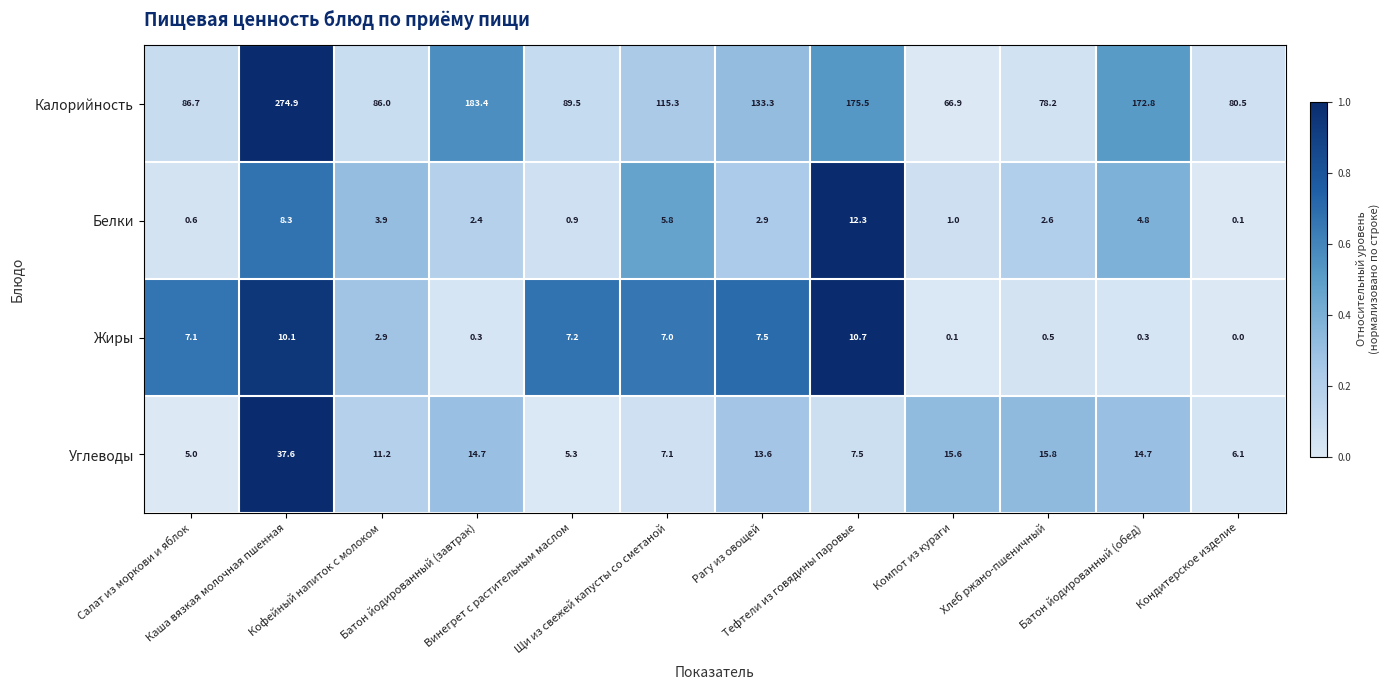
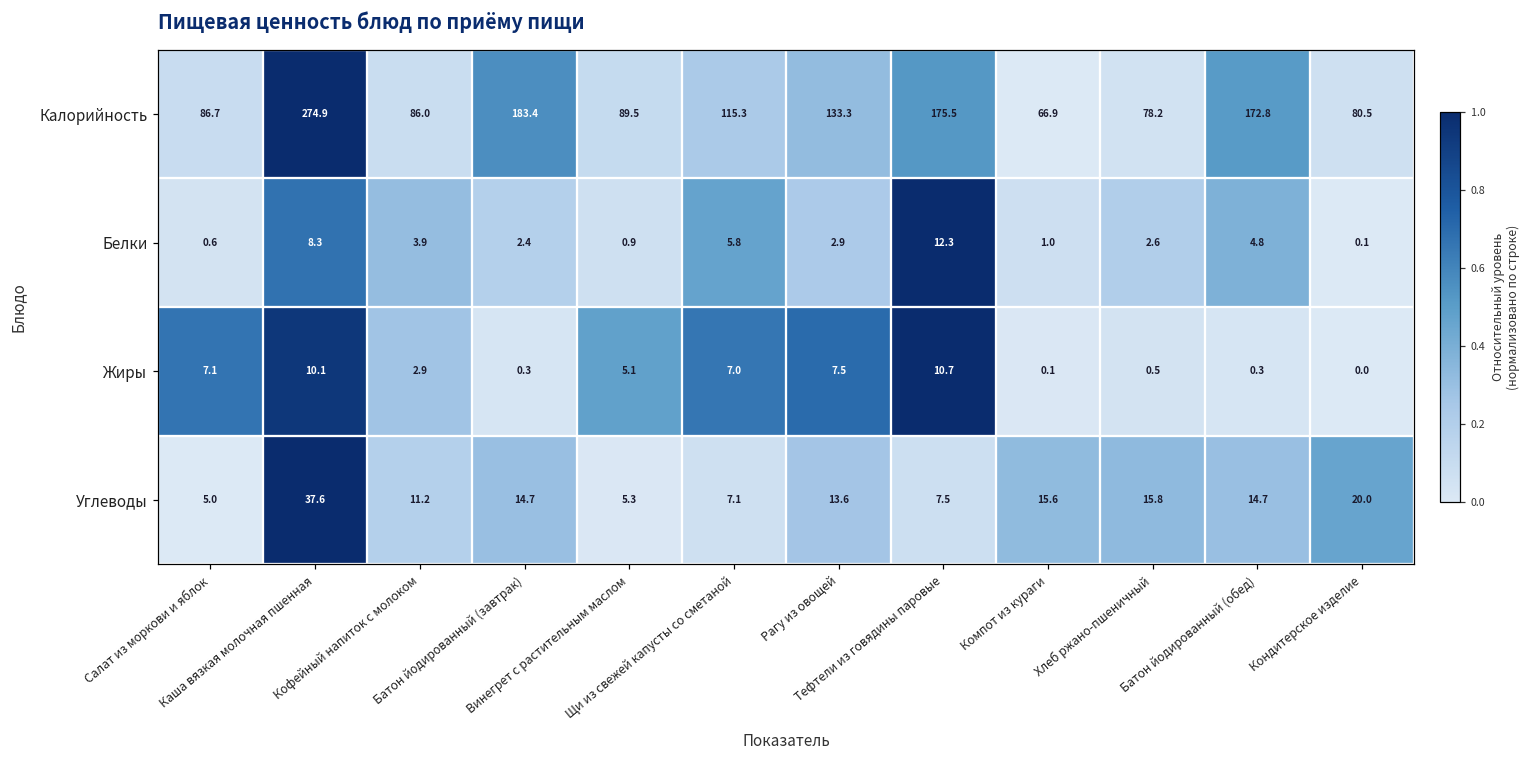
  {
    "Калорийность": {
      "Салат из моркови и яблок": 86.7,
      "Каша вязкая молочная пшенная": 274.9,
      "Кофейный напиток с молоком": 86.0,
      "Батон йодированный (завтрак)": 183.4,
      "Винегрет с растительным маслом": 89.5,
      "Щи из свежей капусты со сметаной": 115.3,
      "Рагу из овощей": 133.3,
      "Тефтели из говядины паровые": 175.5,
      "Компот из кураги": 66.9,
      "Хлеб ржано-пшеничный": 78.2,
      "Батон йодированный (обед)": 172.8,
      "Кондитерское изделие": 80.5
    },
    "Белки": {
      "Салат из моркови и яблок": 0.6,
      "Каша вязкая молочная пшенная": 8.3,
      "Кофейный напиток с молоком": 3.9,
      "Батон йодированный (завтрак)": 2.4,
      "Винегрет с растительным маслом": 0.9,
      "Щи из свежей капусты со сметаной": 5.8,
      "Рагу из овощей": 2.9,
      "Тефтели из говядины паровые": 12.3,
      "Компот из кураги": 1.0,
      "Хлеб ржано-пшеничный": 2.6,
      "Батон йодированный (обед)": 4.8,
      "Кондитерское изделие": 0.1
    },
    "Жиры": {
      "Салат из моркови и яблок": 7.1,
      "Каша вязкая молочная пшенная": 10.1,
      "Кофейный напиток с молоком": 2.9,
      "Батон йодированный (завтрак)": 0.3,
-     "Винегрет с растительным маслом": 7.2,
+     "Винегрет с растительным маслом": 5.1,
      "Щи из свежей капусты со сметаной": 7.0,
      "Рагу из овощей": 7.5,
      "Тефтели из говядины паровые": 10.7,
      "Компот из кураги": 0.1,
      "Хлеб ржано-пшеничный": 0.5,
      "Батон йодированный (обед)": 0.3,
      "Кондитерское изделие": 0.0
    },
    "Углеводы": {
      "Салат из моркови и яблок": 5.0,
      "Каша вязкая молочная пшенная": 37.6,
      "Кофейный напиток с молоком": 11.2,
      "Батон йодированный (завтрак)": 14.7,
      "Винегрет с растительным маслом": 5.3,
      "Щи из свежей капусты со сметаной": 7.1,
      "Рагу из овощей": 13.6,
      "Тефтели из говядины паровые": 7.5,
      "Компот из кураги": 15.6,
      "Хлеб ржано-пшеничный": 15.8,
      "Батон йодированный (обед)": 14.7,
-     "Кондитерское изделие": 6.1
+     "Кондитерское изделие": 20.0
    }
  }
